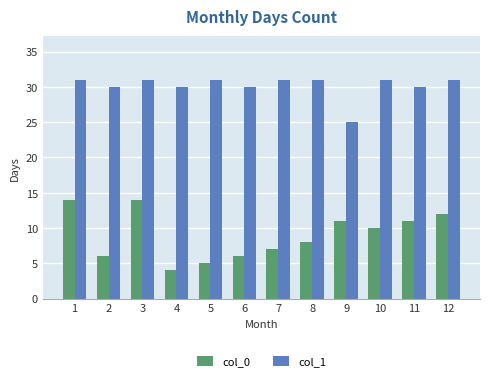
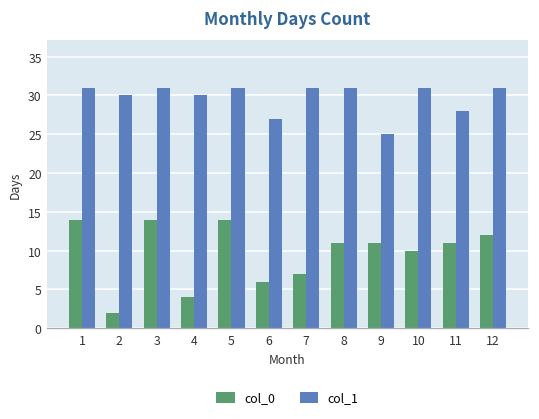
  {
    "col_0": {
      "1": 14,
-     "2": 6,
+     "2": 2,
      "3": 14,
      "4": 4,
-     "5": 5,
+     "5": 14,
      "6": 6,
      "7": 7,
-     "8": 8,
+     "8": 11,
      "9": 11,
      "10": 10,
      "11": 11,
      "12": 12
    },
    "col_1": {
      "1": 31,
      "2": 30,
      "3": 31,
      "4": 30,
      "5": 31,
-     "6": 30,
+     "6": 27,
      "7": 31,
      "8": 31,
      "9": 25,
      "10": 31,
-     "11": 30,
+     "11": 28,
      "12": 31
    }
  }
